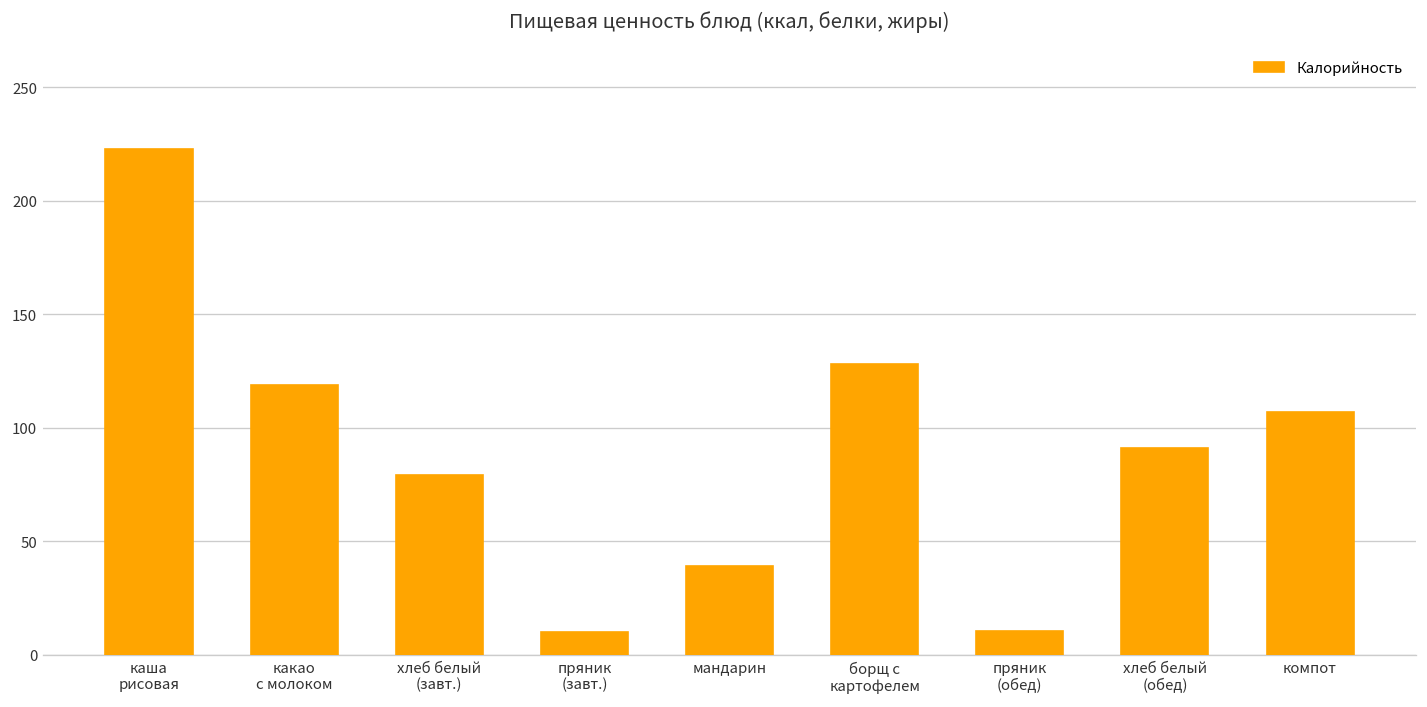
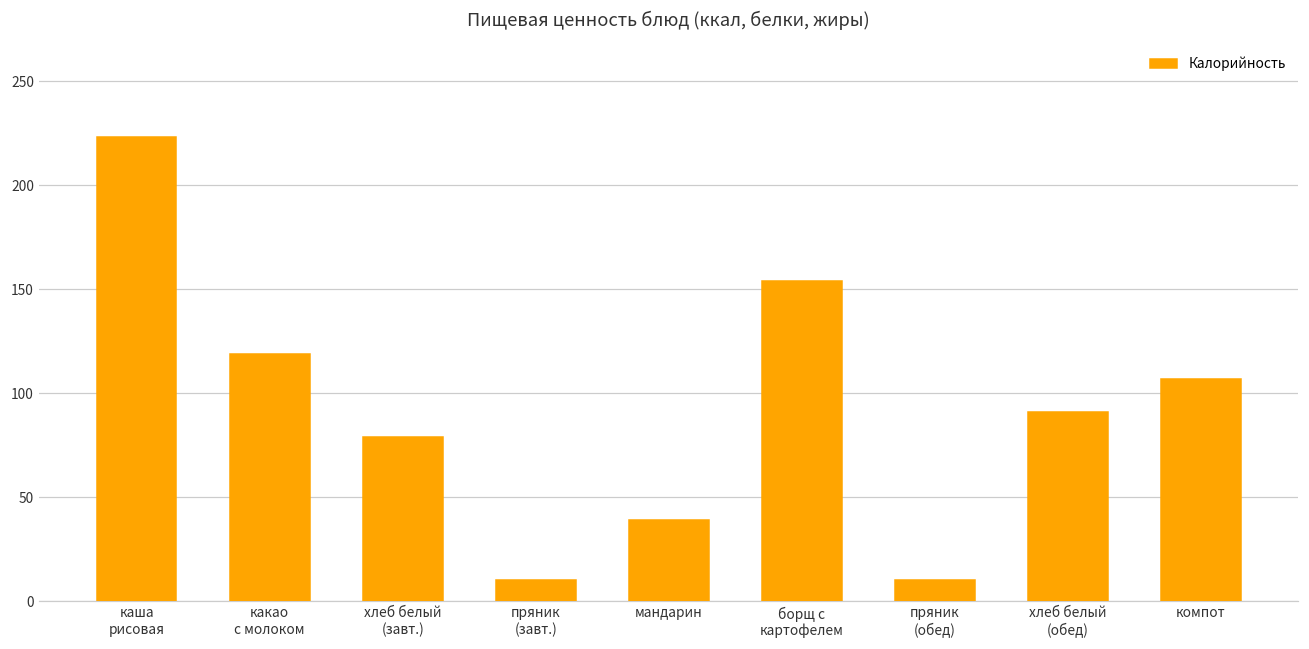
  {
    "каша рисовая": 223,
    "какао с молоком": 119,
    "хлеб белый (завт.)": 79,
    "пряник (завт.)": 10,
    "мандарин": 39,
-   "борщ с картофелем": 128,
+   "борщ с картофелем": 154,
    "пряник (обед)": 10,
    "хлеб белый (обед)": 91,
    "компот": 107
  }
